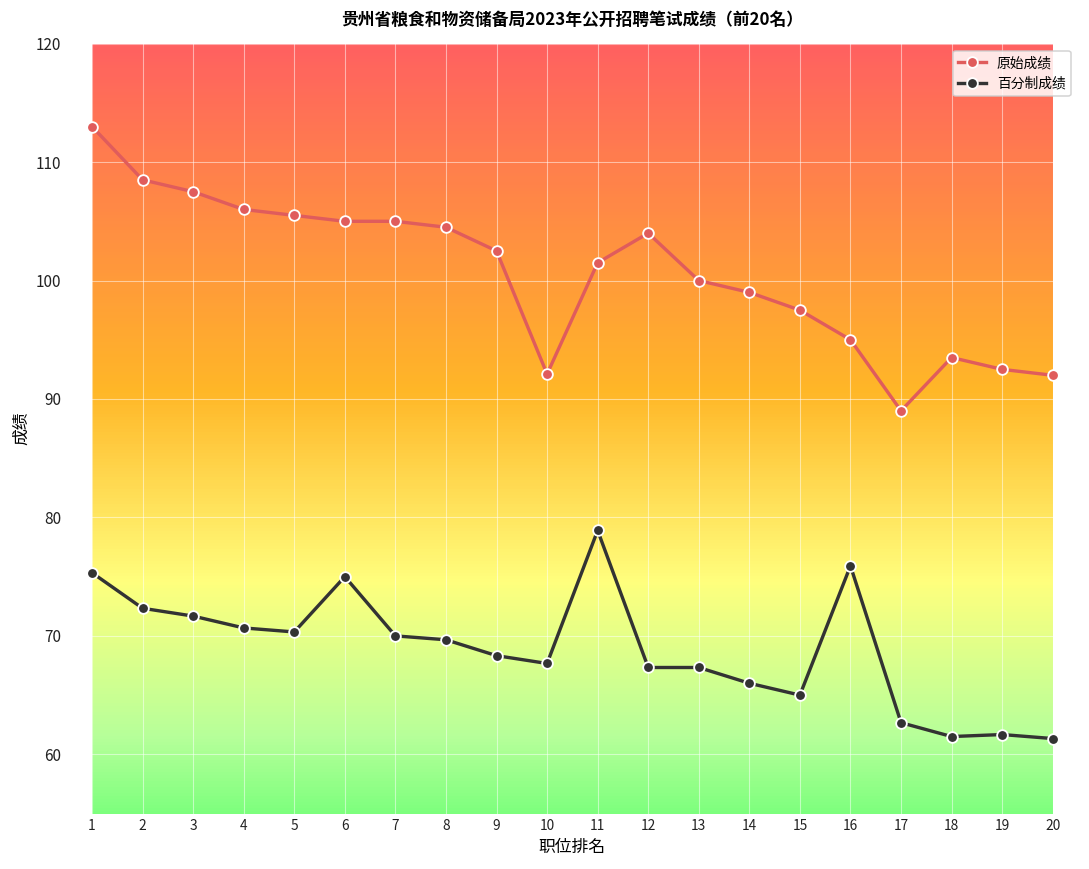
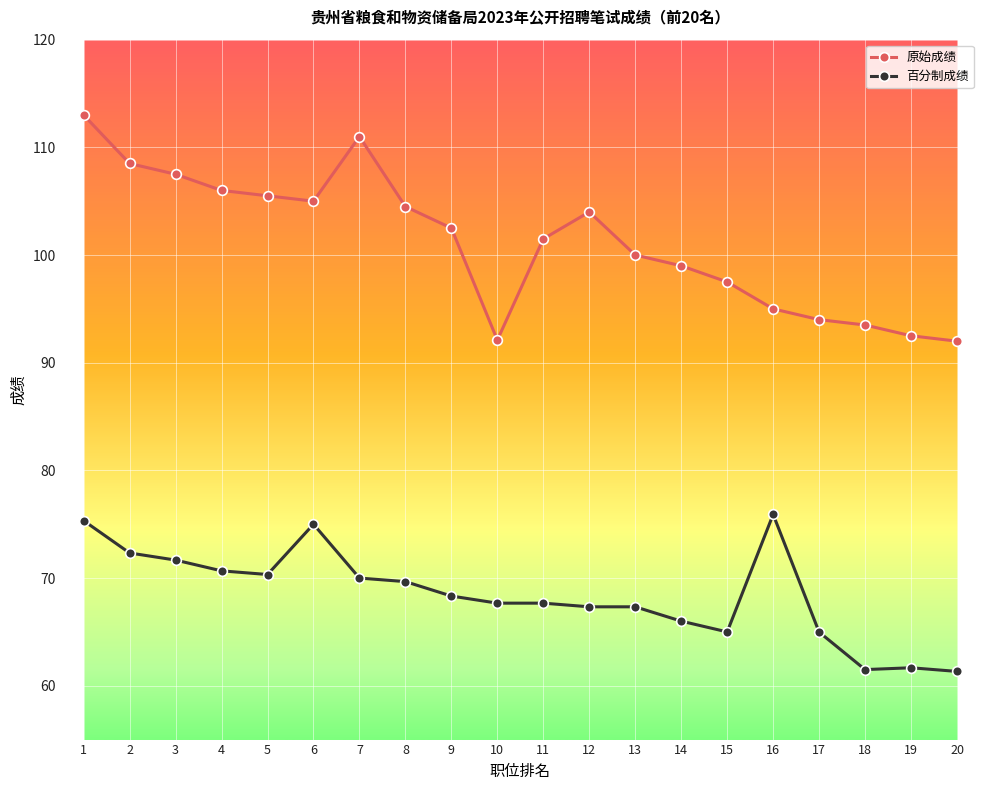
  {
    "原始成绩": {
      "1": 113,
      "2": 108.5,
      "3": 107.5,
      "4": 106,
      "5": 105.5,
      "6": 105,
-     "7": 105,
+     "7": 111,
      "8": 104.5,
      "9": 102.5,
      "10": 92,
      "11": 101.5,
      "12": 104,
      "13": 100,
      "14": 99,
      "15": 97.5,
      "16": 95,
-     "17": 89,
+     "17": 94,
      "18": 93.5,
      "19": 92.5,
      "20": 92
    },
    "百分制成绩": {
      "1": 75.3,
      "2": 72.3,
      "3": 71.7,
      "4": 70.7,
      "5": 70.3,
      "6": 75.0,
      "7": 70.0,
      "8": 69.7,
      "9": 68.3,
      "10": 67.7,
-     "11": 78.9,
+     "11": 67.7,
      "12": 67.3,
      "13": 67.3,
      "14": 66.0,
      "15": 65.0,
      "16": 75.9,
-     "17": 62.7,
+     "17": 65.0,
      "18": 61.5,
      "19": 61.7,
      "20": 61.3
    }
  }
